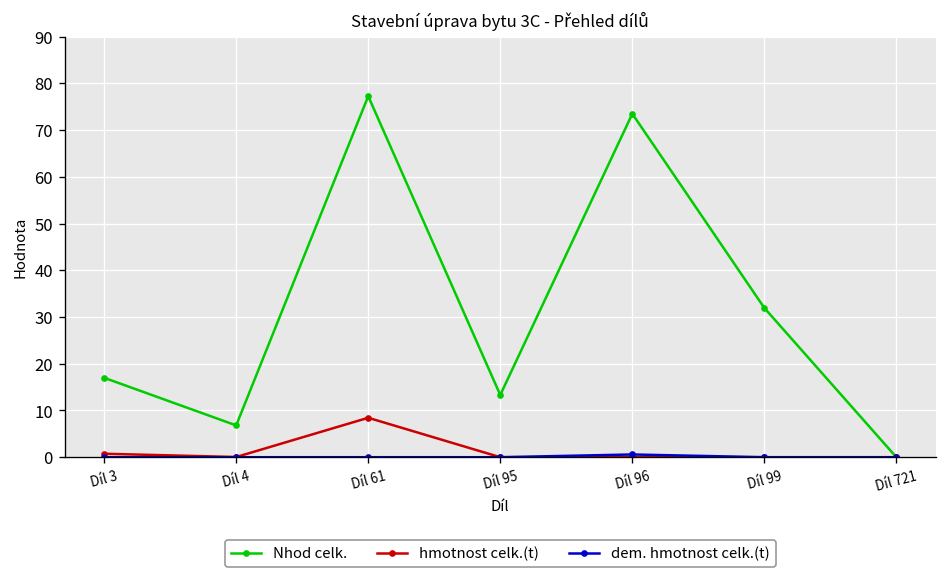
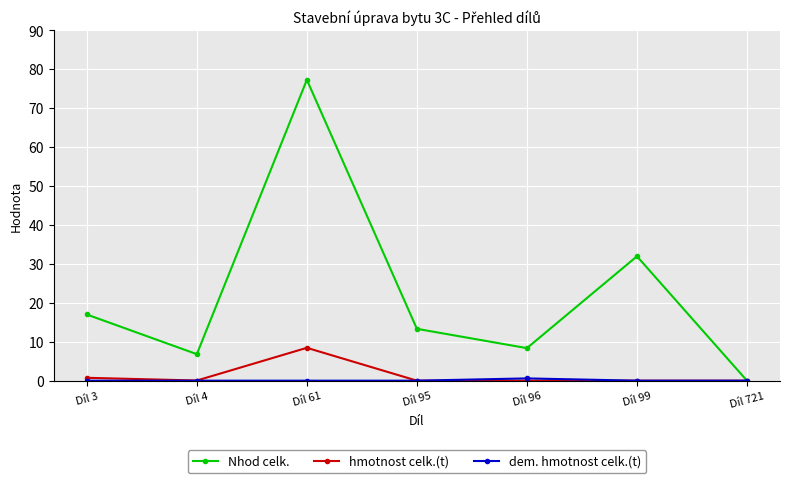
  {
    "Nhod celk.": {
      "Díl 3": 17,
      "Díl 4": 7,
      "Díl 61": 77,
      "Díl 95": 13,
-     "Díl 96": 74,
+     "Díl 96": 8,
      "Díl 99": 32
    },
    "hmotnost celk.(t)": {
      "Díl 3": 1,
      "Díl 61": 8
    },
    "dem. hmotnost celk.(t)": {
      "Díl 3": 0,
      "Díl 61": 0
    }
  }
